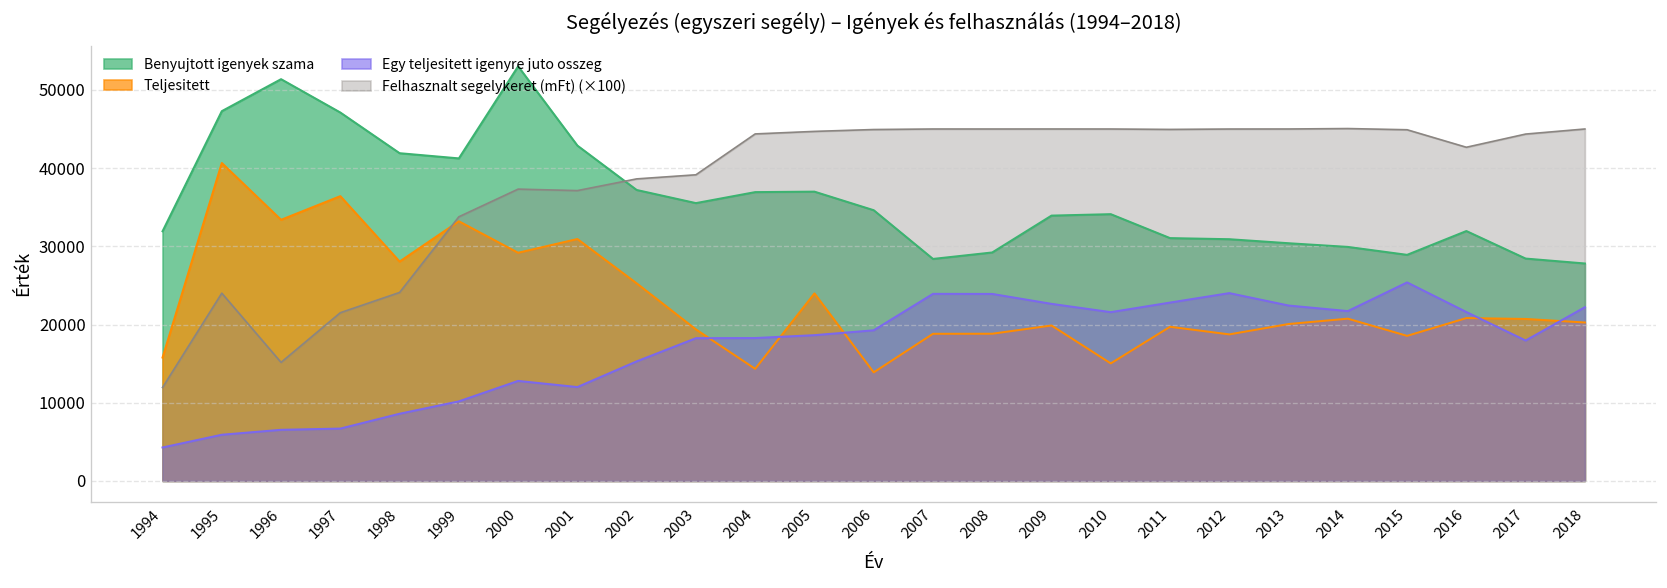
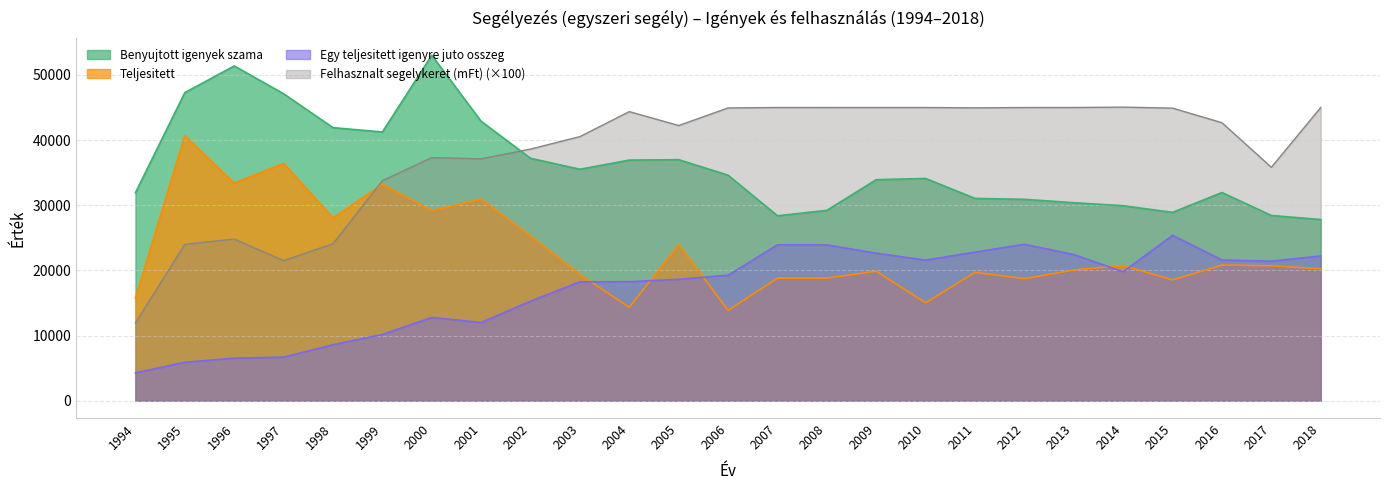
  {
    "Benyujtott igenyek szama": {
      "1994": 32000,
      "1995": 47000,
      "1996": 51000,
      "1997": 47000,
      "1998": 42000,
      "1999": 41000,
      "2000": 53000,
      "2001": 43000,
      "2002": 37000,
      "2003": 36000,
      "2004": 37000,
      "2005": 37000,
      "2006": 35000,
      "2007": 28000,
      "2008": 29000,
      "2009": 34000,
      "2010": 34000,
      "2011": 31000,
      "2012": 31000,
      "2013": 30000,
      "2014": 30000,
      "2015": 29000,
      "2016": 32000,
      "2017": 28000,
      "2018": 28000
    },
    "Teljesitett": {
      "1994": 16000,
      "1995": 41000,
      "1996": 33000,
      "1997": 36000,
      "1998": 28000,
      "1999": 33000,
      "2000": 29000,
      "2001": 31000,
      "2002": 25000,
      "2003": 19000,
      "2004": 14000,
      "2005": 24000,
      "2006": 14000,
      "2007": 19000,
      "2008": 19000,
      "2009": 20000,
      "2010": 15000,
      "2011": 20000,
      "2012": 19000,
      "2013": 20000,
      "2014": 21000,
      "2015": 19000,
      "2016": 21000,
      "2017": 21000,
      "2018": 20000
    },
    "Egy teljesitett igenyre juto osszeg": {
      "1994": 4000,
      "1995": 6000,
      "1996": 7000,
      "1997": 7000,
      "1998": 9000,
      "1999": 10000,
      "2000": 13000,
      "2001": 12000,
      "2002": 15000,
      "2003": 18000,
      "2004": 18000,
      "2005": 19000,
      "2006": 19000,
      "2007": 24000,
      "2008": 24000,
      "2009": 23000,
      "2010": 22000,
      "2011": 23000,
      "2012": 24000,
      "2013": 22000,
-     "2014": 22000,
+     "2014": 20000,
      "2015": 25000,
      "2016": 22000,
-     "2017": 18000,
+     "2017": 21000,
      "2018": 22000
    },
    "Felhasznalt segelykeret (mFt) (×100)": {
      "1994": 12000,
      "1995": 24000,
-     "1996": 15000,
+     "1996": 25000,
      "1997": 22000,
      "1998": 24000,
      "1999": 34000,
      "2000": 37000,
      "2001": 37000,
      "2002": 39000,
-     "2003": 39000,
+     "2003": 41000,
      "2004": 44000,
-     "2005": 45000,
+     "2005": 42000,
      "2006": 45000,
      "2007": 45000,
      "2008": 45000,
      "2009": 45000,
      "2010": 45000,
      "2011": 45000,
      "2012": 45000,
      "2013": 45000,
      "2014": 45000,
      "2015": 45000,
      "2016": 43000,
-     "2017": 44000,
+     "2017": 36000,
      "2018": 45000
    }
  }
